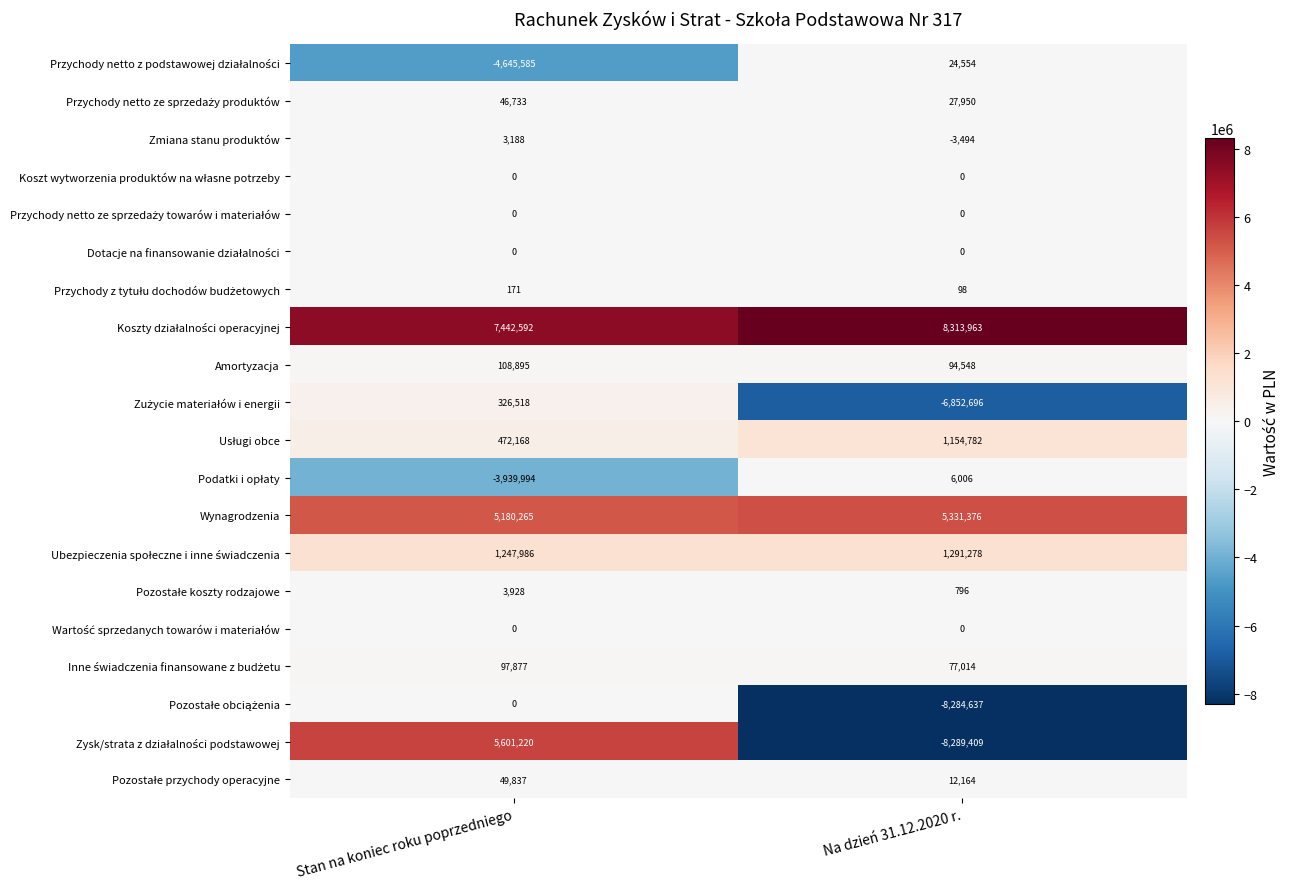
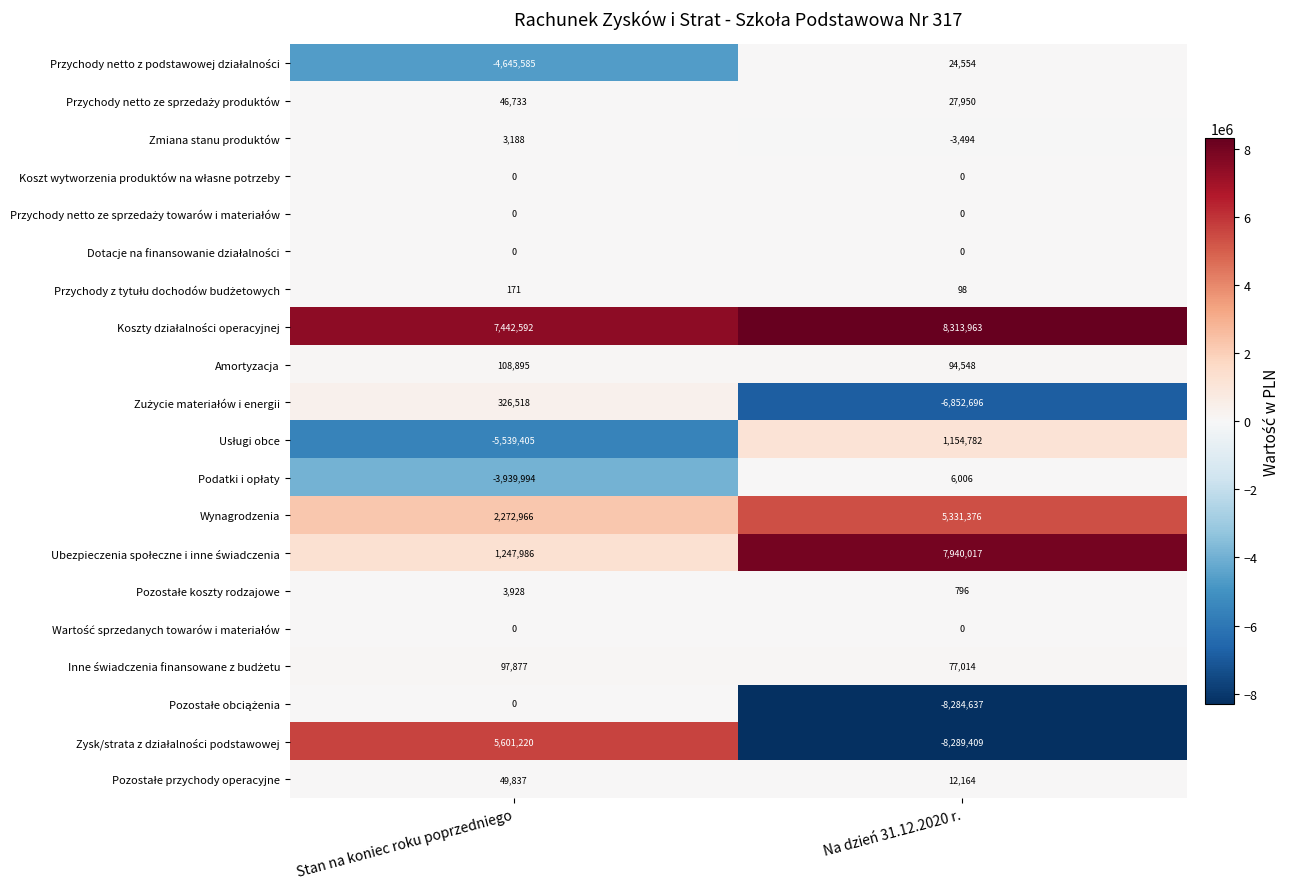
  {
    "Przychody netto z podstawowej działalności": {
      "Stan na koniec roku poprzedniego": "-4,645,585",
      "Na dzień 31.12.2020 r.": "24,554"
    },
    "Przychody netto ze sprzedaży produktów": {
      "Stan na koniec roku poprzedniego": "46,733",
      "Na dzień 31.12.2020 r.": "27,950"
    },
    "Zmiana stanu produktów": {
      "Stan na koniec roku poprzedniego": "3,188",
      "Na dzień 31.12.2020 r.": "-3,494"
    },
    "Koszt wytworzenia produktów na własne potrzeby": {
      "Stan na koniec roku poprzedniego": "0",
      "Na dzień 31.12.2020 r.": "0"
    },
    "Przychody netto ze sprzedaży towarów i materiałów": {
      "Stan na koniec roku poprzedniego": "0",
      "Na dzień 31.12.2020 r.": "0"
    },
    "Dotacje na finansowanie działalności": {
      "Stan na koniec roku poprzedniego": "0",
      "Na dzień 31.12.2020 r.": "0"
    },
    "Przychody z tytułu dochodów budżetowych": {
      "Stan na koniec roku poprzedniego": "171",
      "Na dzień 31.12.2020 r.": "98"
    },
    "Koszty działalności operacyjnej": {
      "Stan na koniec roku poprzedniego": "7,442,592",
      "Na dzień 31.12.2020 r.": "8,313,963"
    },
    "Amortyzacja": {
      "Stan na koniec roku poprzedniego": "108,895",
      "Na dzień 31.12.2020 r.": "94,548"
    },
    "Zużycie materiałów i energii": {
      "Stan na koniec roku poprzedniego": "326,518",
      "Na dzień 31.12.2020 r.": "-6,852,696"
    },
    "Usługi obce": {
-     "Stan na koniec roku poprzedniego": "472,168",
+     "Stan na koniec roku poprzedniego": "-5,539,405",
      "Na dzień 31.12.2020 r.": "1,154,782"
    },
    "Podatki i opłaty": {
      "Stan na koniec roku poprzedniego": "-3,939,994",
      "Na dzień 31.12.2020 r.": "6,006"
    },
    "Wynagrodzenia": {
-     "Stan na koniec roku poprzedniego": "5,180,265",
+     "Stan na koniec roku poprzedniego": "2,272,966",
      "Na dzień 31.12.2020 r.": "5,331,376"
    },
    "Ubezpieczenia społeczne i inne świadczenia": {
      "Stan na koniec roku poprzedniego": "1,247,986",
-     "Na dzień 31.12.2020 r.": "1,291,278"
+     "Na dzień 31.12.2020 r.": "7,940,017"
    },
    "Pozostałe koszty rodzajowe": {
      "Stan na koniec roku poprzedniego": "3,928",
      "Na dzień 31.12.2020 r.": "796"
    },
    "Wartość sprzedanych towarów i materiałów": {
      "Stan na koniec roku poprzedniego": "0",
      "Na dzień 31.12.2020 r.": "0"
    },
    "Inne świadczenia finansowane z budżetu": {
      "Stan na koniec roku poprzedniego": "97,877",
      "Na dzień 31.12.2020 r.": "77,014"
    },
    "Pozostałe obciążenia": {
      "Stan na koniec roku poprzedniego": "0",
      "Na dzień 31.12.2020 r.": "-8,284,637"
    },
    "Zysk/strata z działalności podstawowej": {
      "Stan na koniec roku poprzedniego": "5,601,220",
      "Na dzień 31.12.2020 r.": "-8,289,409"
    },
    "Pozostałe przychody operacyjne": {
      "Stan na koniec roku poprzedniego": "49,837",
      "Na dzień 31.12.2020 r.": "12,164"
    }
  }
